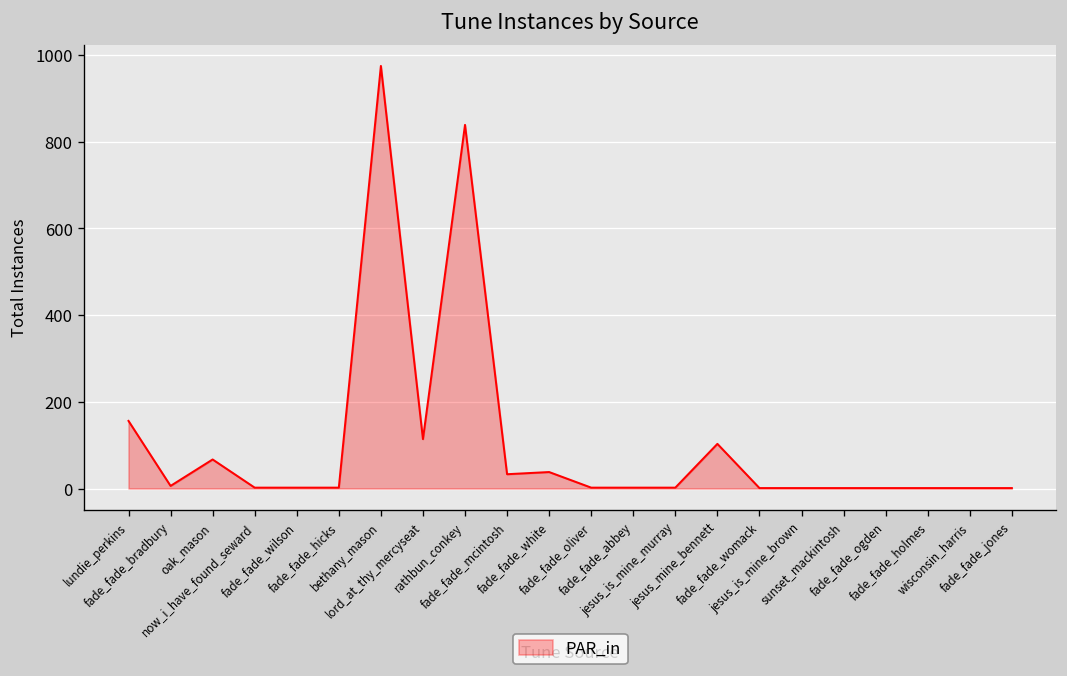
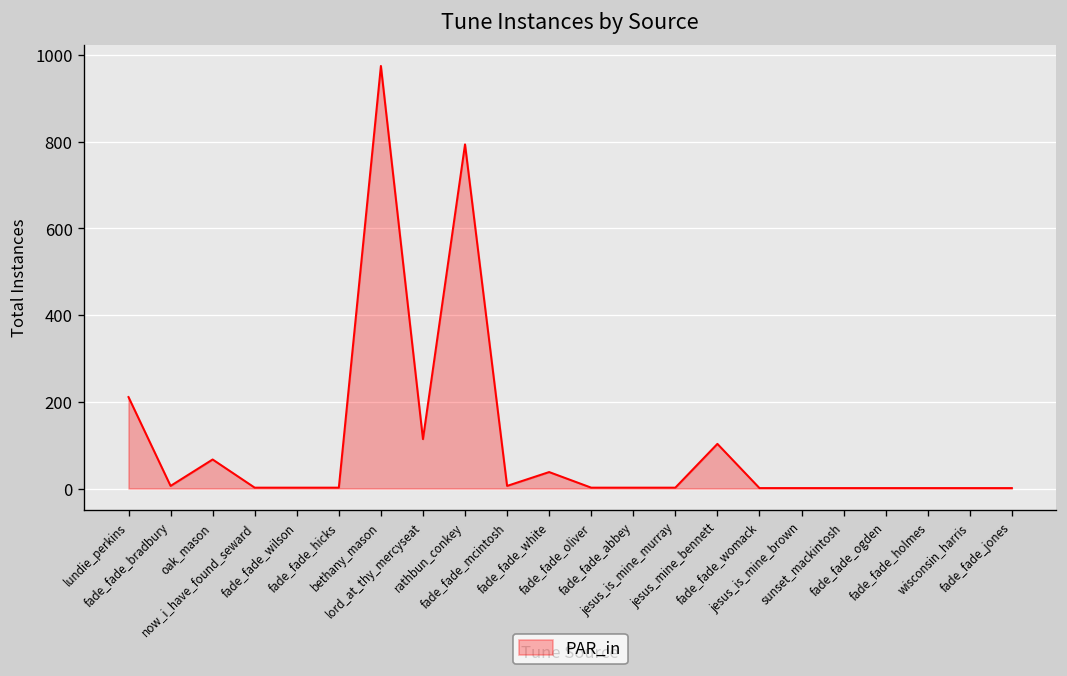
  {
-   "lundie_perkins": 160,
+   "lundie_perkins": 210,
    "fade_fade_bradbury": 10,
    "oak_mason": 70,
    "now_i_have_found_seward": 0,
    "fade_fade_wilson": 0,
    "fade_fade_hicks": 0,
    "bethany_mason": 980,
    "lord_at_thy_mercyseat": 110,
-   "rathbun_conkey": 840,
-   "fade_fade_mcintosh": 30,
+   "rathbun_conkey": 790,
+   "fade_fade_mcintosh": 10,
    "fade_fade_white": 40,
    "fade_fade_oliver": 0,
    "fade_fade_abbey": 0,
    "jesus_is_mine_murray": 0,
    "jesus_mine_bennett": 100,
    "fade_fade_womack": 0,
    "jesus_is_mine_brown": 0,
    "sunset_mackintosh": 0,
    "fade_fade_ogden": 0,
    "fade_fade_holmes": 0,
    "wisconsin_harris": 0,
    "fade_fade_jones": 0
  }
